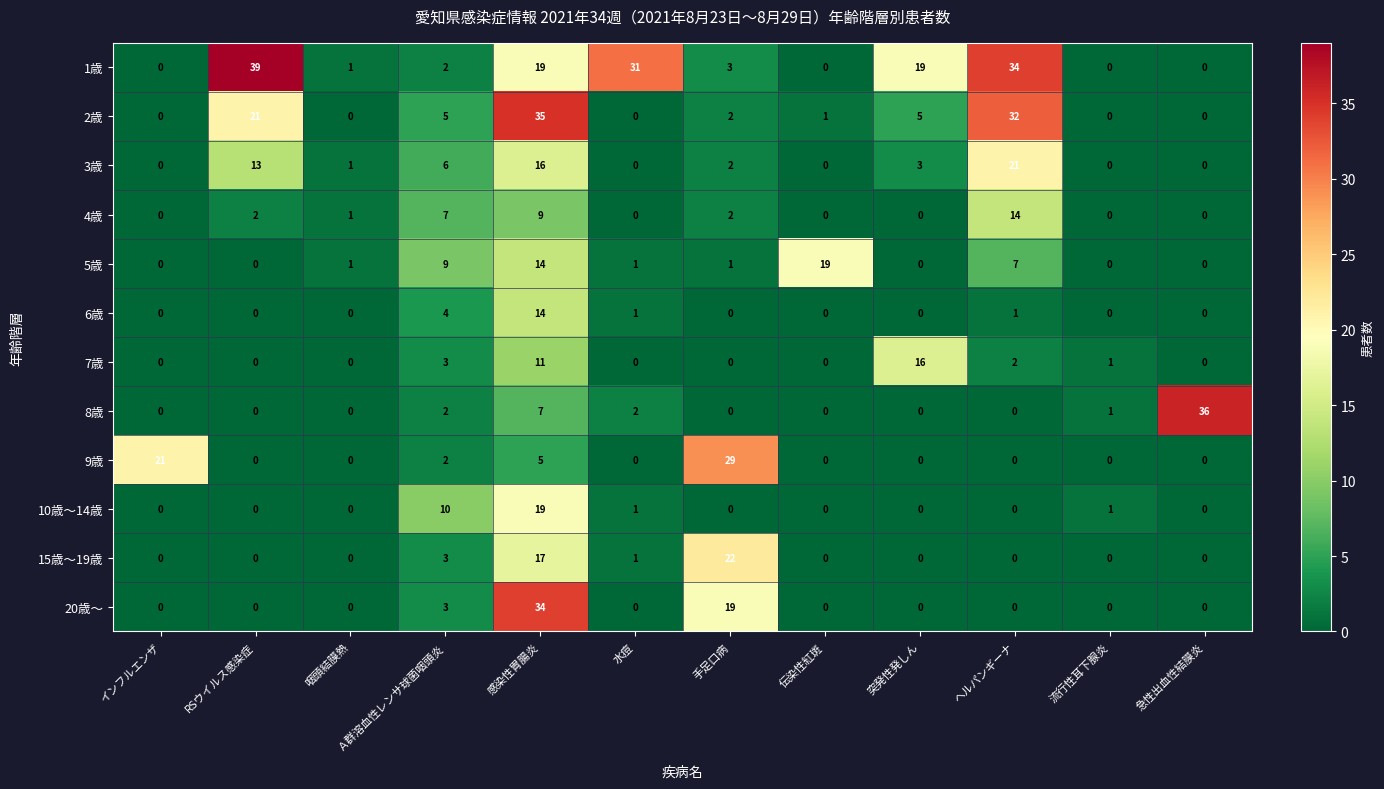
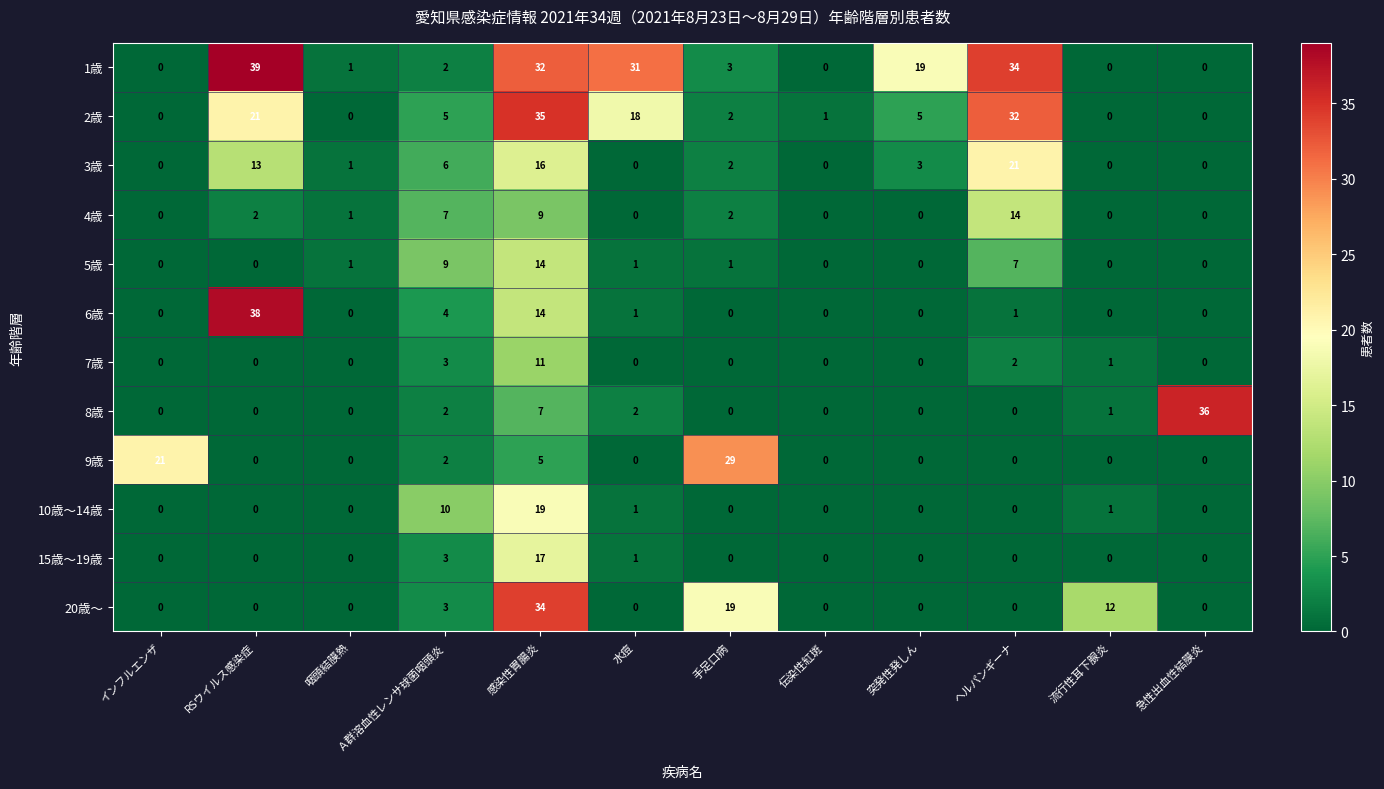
  {
    "1歳": {
      "インフルエンザ": 0,
      "RSウイルス感染症": 39,
      "咽頭結膜熱": 1,
      "Ａ群溶血性レンサ球菌咽頭炎": 2,
-     "感染性胃腸炎": 19,
+     "感染性胃腸炎": 32,
      "水痘": 31,
      "手足口病": 3,
      "伝染性紅斑": 0,
      "突発性発しん": 19,
      "ヘルパンギーナ": 34,
      "流行性耳下腺炎": 0,
      "急性出血性結膜炎": 0
    },
    "2歳": {
      "インフルエンザ": 0,
      "RSウイルス感染症": 21,
      "咽頭結膜熱": 0,
      "Ａ群溶血性レンサ球菌咽頭炎": 5,
      "感染性胃腸炎": 35,
-     "水痘": 0,
+     "水痘": 18,
      "手足口病": 2,
      "伝染性紅斑": 1,
      "突発性発しん": 5,
      "ヘルパンギーナ": 32,
      "流行性耳下腺炎": 0,
      "急性出血性結膜炎": 0
    },
    "3歳": {
      "インフルエンザ": 0,
      "RSウイルス感染症": 13,
      "咽頭結膜熱": 1,
      "Ａ群溶血性レンサ球菌咽頭炎": 6,
      "感染性胃腸炎": 16,
      "水痘": 0,
      "手足口病": 2,
      "伝染性紅斑": 0,
      "突発性発しん": 3,
      "ヘルパンギーナ": 21,
      "流行性耳下腺炎": 0,
      "急性出血性結膜炎": 0
    },
    "4歳": {
      "インフルエンザ": 0,
      "RSウイルス感染症": 2,
      "咽頭結膜熱": 1,
      "Ａ群溶血性レンサ球菌咽頭炎": 7,
      "感染性胃腸炎": 9,
      "水痘": 0,
      "手足口病": 2,
      "伝染性紅斑": 0,
      "突発性発しん": 0,
      "ヘルパンギーナ": 14,
      "流行性耳下腺炎": 0,
      "急性出血性結膜炎": 0
    },
    "5歳": {
      "インフルエンザ": 0,
      "RSウイルス感染症": 0,
      "咽頭結膜熱": 1,
      "Ａ群溶血性レンサ球菌咽頭炎": 9,
      "感染性胃腸炎": 14,
      "水痘": 1,
      "手足口病": 1,
-     "伝染性紅斑": 19,
+     "伝染性紅斑": 0,
      "突発性発しん": 0,
      "ヘルパンギーナ": 7,
      "流行性耳下腺炎": 0,
      "急性出血性結膜炎": 0
    },
    "6歳": {
      "インフルエンザ": 0,
-     "RSウイルス感染症": 0,
+     "RSウイルス感染症": 38,
      "咽頭結膜熱": 0,
      "Ａ群溶血性レンサ球菌咽頭炎": 4,
      "感染性胃腸炎": 14,
      "水痘": 1,
      "手足口病": 0,
      "伝染性紅斑": 0,
      "突発性発しん": 0,
      "ヘルパンギーナ": 1,
      "流行性耳下腺炎": 0,
      "急性出血性結膜炎": 0
    },
    "7歳": {
      "インフルエンザ": 0,
      "RSウイルス感染症": 0,
      "咽頭結膜熱": 0,
      "Ａ群溶血性レンサ球菌咽頭炎": 3,
      "感染性胃腸炎": 11,
      "水痘": 0,
      "手足口病": 0,
      "伝染性紅斑": 0,
-     "突発性発しん": 16,
+     "突発性発しん": 0,
      "ヘルパンギーナ": 2,
      "流行性耳下腺炎": 1,
      "急性出血性結膜炎": 0
    },
    "8歳": {
      "インフルエンザ": 0,
      "RSウイルス感染症": 0,
      "咽頭結膜熱": 0,
      "Ａ群溶血性レンサ球菌咽頭炎": 2,
      "感染性胃腸炎": 7,
      "水痘": 2,
      "手足口病": 0,
      "伝染性紅斑": 0,
      "突発性発しん": 0,
      "ヘルパンギーナ": 0,
      "流行性耳下腺炎": 1,
      "急性出血性結膜炎": 36
    },
    "9歳": {
      "インフルエンザ": 21,
      "RSウイルス感染症": 0,
      "咽頭結膜熱": 0,
      "Ａ群溶血性レンサ球菌咽頭炎": 2,
      "感染性胃腸炎": 5,
      "水痘": 0,
      "手足口病": 29,
      "伝染性紅斑": 0,
      "突発性発しん": 0,
      "ヘルパンギーナ": 0,
      "流行性耳下腺炎": 0,
      "急性出血性結膜炎": 0
    },
    "10歳～14歳": {
      "インフルエンザ": 0,
      "RSウイルス感染症": 0,
      "咽頭結膜熱": 0,
      "Ａ群溶血性レンサ球菌咽頭炎": 10,
      "感染性胃腸炎": 19,
      "水痘": 1,
      "手足口病": 0,
      "伝染性紅斑": 0,
      "突発性発しん": 0,
      "ヘルパンギーナ": 0,
      "流行性耳下腺炎": 1,
      "急性出血性結膜炎": 0
    },
    "15歳～19歳": {
      "インフルエンザ": 0,
      "RSウイルス感染症": 0,
      "咽頭結膜熱": 0,
      "Ａ群溶血性レンサ球菌咽頭炎": 3,
      "感染性胃腸炎": 17,
      "水痘": 1,
-     "手足口病": 22,
+     "手足口病": 0,
      "伝染性紅斑": 0,
      "突発性発しん": 0,
      "ヘルパンギーナ": 0,
      "流行性耳下腺炎": 0,
      "急性出血性結膜炎": 0
    },
    "20歳～": {
      "インフルエンザ": 0,
      "RSウイルス感染症": 0,
      "咽頭結膜熱": 0,
      "Ａ群溶血性レンサ球菌咽頭炎": 3,
      "感染性胃腸炎": 34,
      "水痘": 0,
      "手足口病": 19,
      "伝染性紅斑": 0,
      "突発性発しん": 0,
      "ヘルパンギーナ": 0,
-     "流行性耳下腺炎": 0,
+     "流行性耳下腺炎": 12,
      "急性出血性結膜炎": 0
    }
  }
